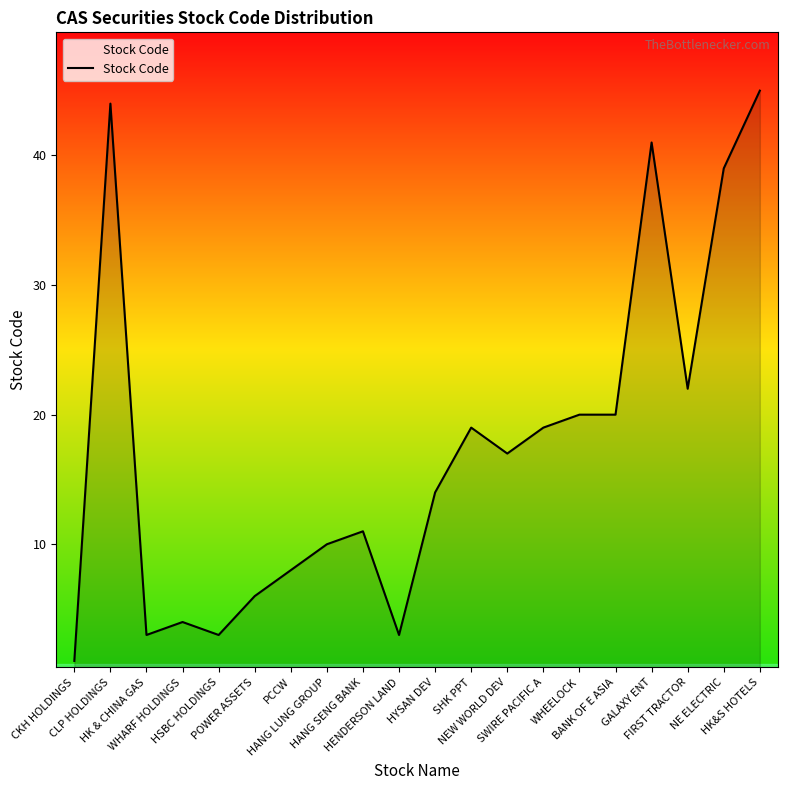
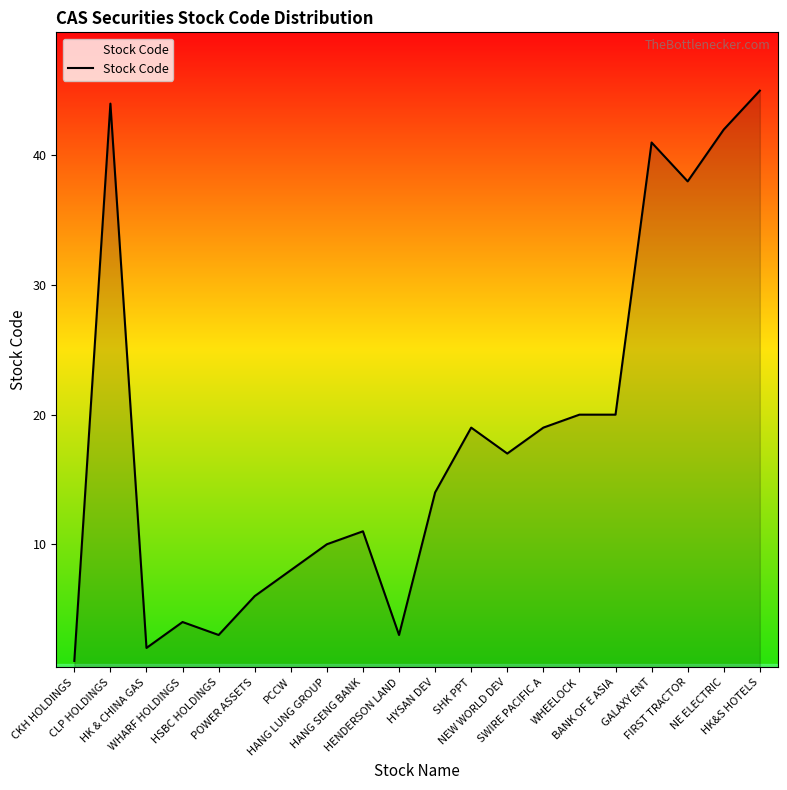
  {
    "CKH HOLDINGS": 1,
    "CLP HOLDINGS": 44,
-   "HK & CHINA GAS": 3,
+   "HK & CHINA GAS": 2,
    "WHARF HOLDINGS": 4,
    "HSBC HOLDINGS": 3,
    "POWER ASSETS": 6,
    "PCCW": 8,
    "HANG LUNG GROUP": 10,
    "HANG SENG BANK": 11,
    "HENDERSON LAND": 3,
    "HYSAN DEV": 14,
    "SHK PPT": 19,
    "NEW WORLD DEV": 17,
    "SWIRE PACIFIC A": 19,
    "WHEELOCK": 20,
    "BANK OF E ASIA": 20,
    "GALAXY ENT": 41,
-   "FIRST TRACTOR": 22,
-   "NE ELECTRIC": 39,
+   "FIRST TRACTOR": 38,
+   "NE ELECTRIC": 42,
    "HK&S HOTELS": 45
  }
